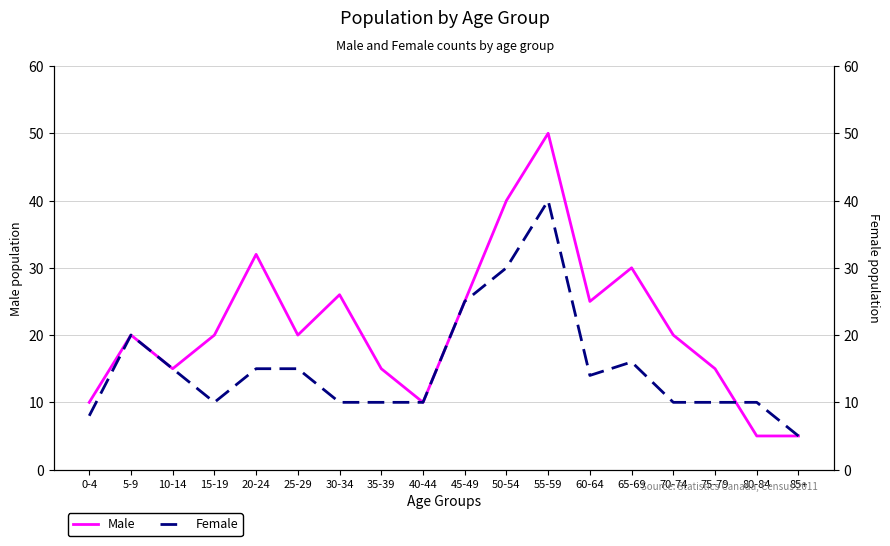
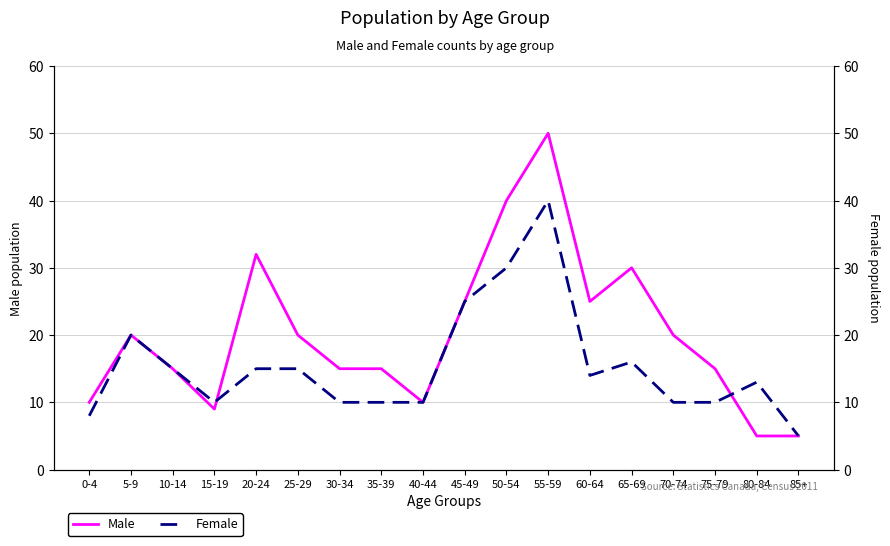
  {
    "Male": {
      "0-4": 10,
      "5-9": 20,
      "10-14": 15,
-     "15-19": 20,
+     "15-19": 9,
      "20-24": 32,
      "25-29": 20,
-     "30-34": 26,
+     "30-34": 15,
      "35-39": 15,
      "40-44": 10,
      "45-49": 25,
      "50-54": 40,
      "55-59": 50,
      "60-64": 25,
      "65-69": 30,
      "70-74": 20,
      "75-79": 15,
      "80-84": 5,
      "85+": 5
    },
    "Female": {
      "0-4": 8,
      "5-9": 20,
      "10-14": 15,
      "15-19": 10,
      "20-24": 15,
      "25-29": 15,
      "30-34": 10,
      "35-39": 10,
      "40-44": 10,
      "45-49": 25,
      "50-54": 30,
      "55-59": 40,
      "60-64": 14,
      "65-69": 16,
      "70-74": 10,
      "75-79": 10,
-     "80-84": 10,
+     "80-84": 13,
      "85+": 5
    }
  }
